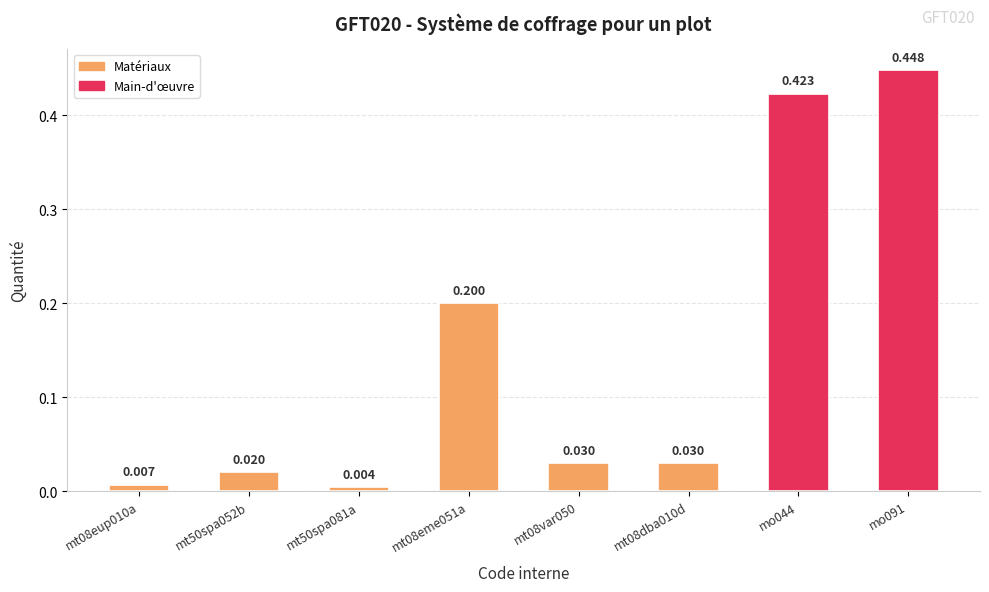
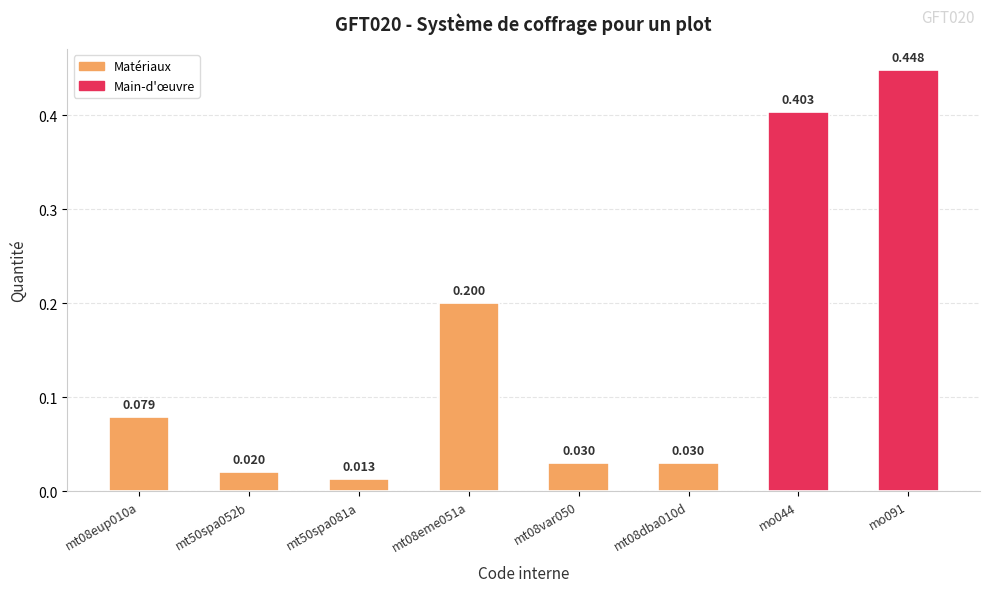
  {
-   "mt08eup010a": 0.007,
+   "mt08eup010a": 0.079,
    "mt50spa052b": 0.020,
-   "mt50spa081a": 0.004,
+   "mt50spa081a": 0.013,
    "mt08eme051a": 0.200,
    "mt08var050": 0.030,
    "mt08dba010d": 0.030,
-   "mo044": 0.423,
+   "mo044": 0.403,
    "mo091": 0.448
  }
